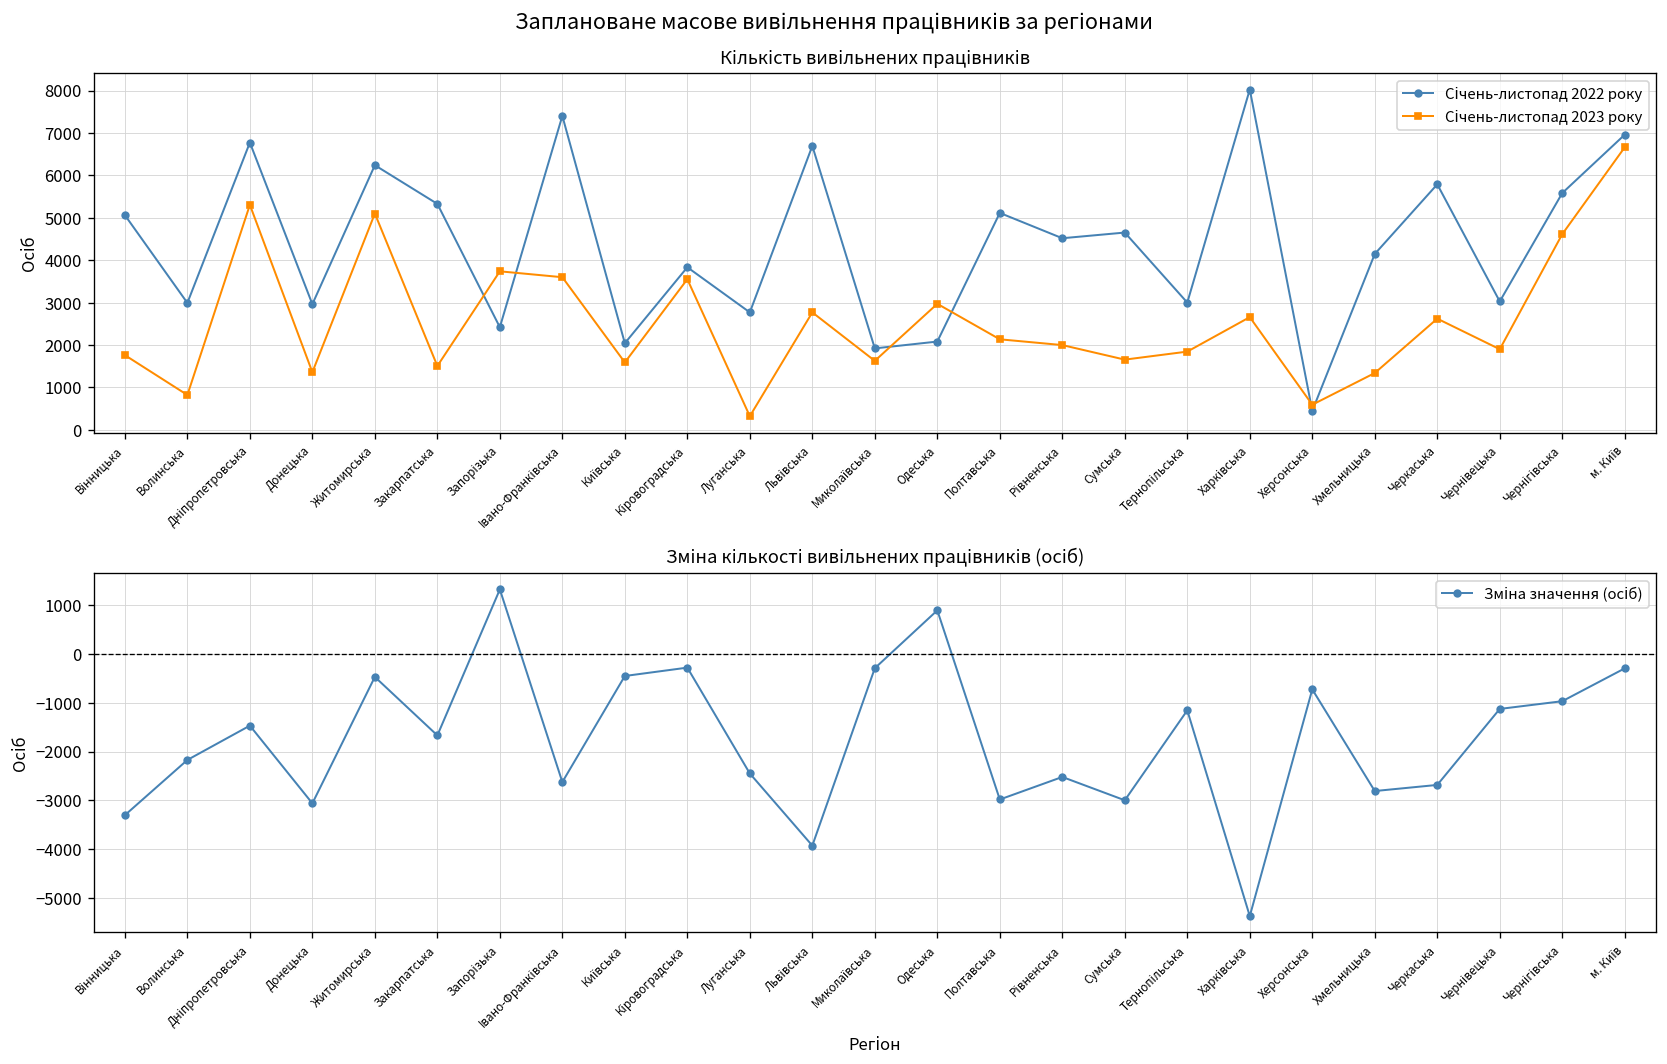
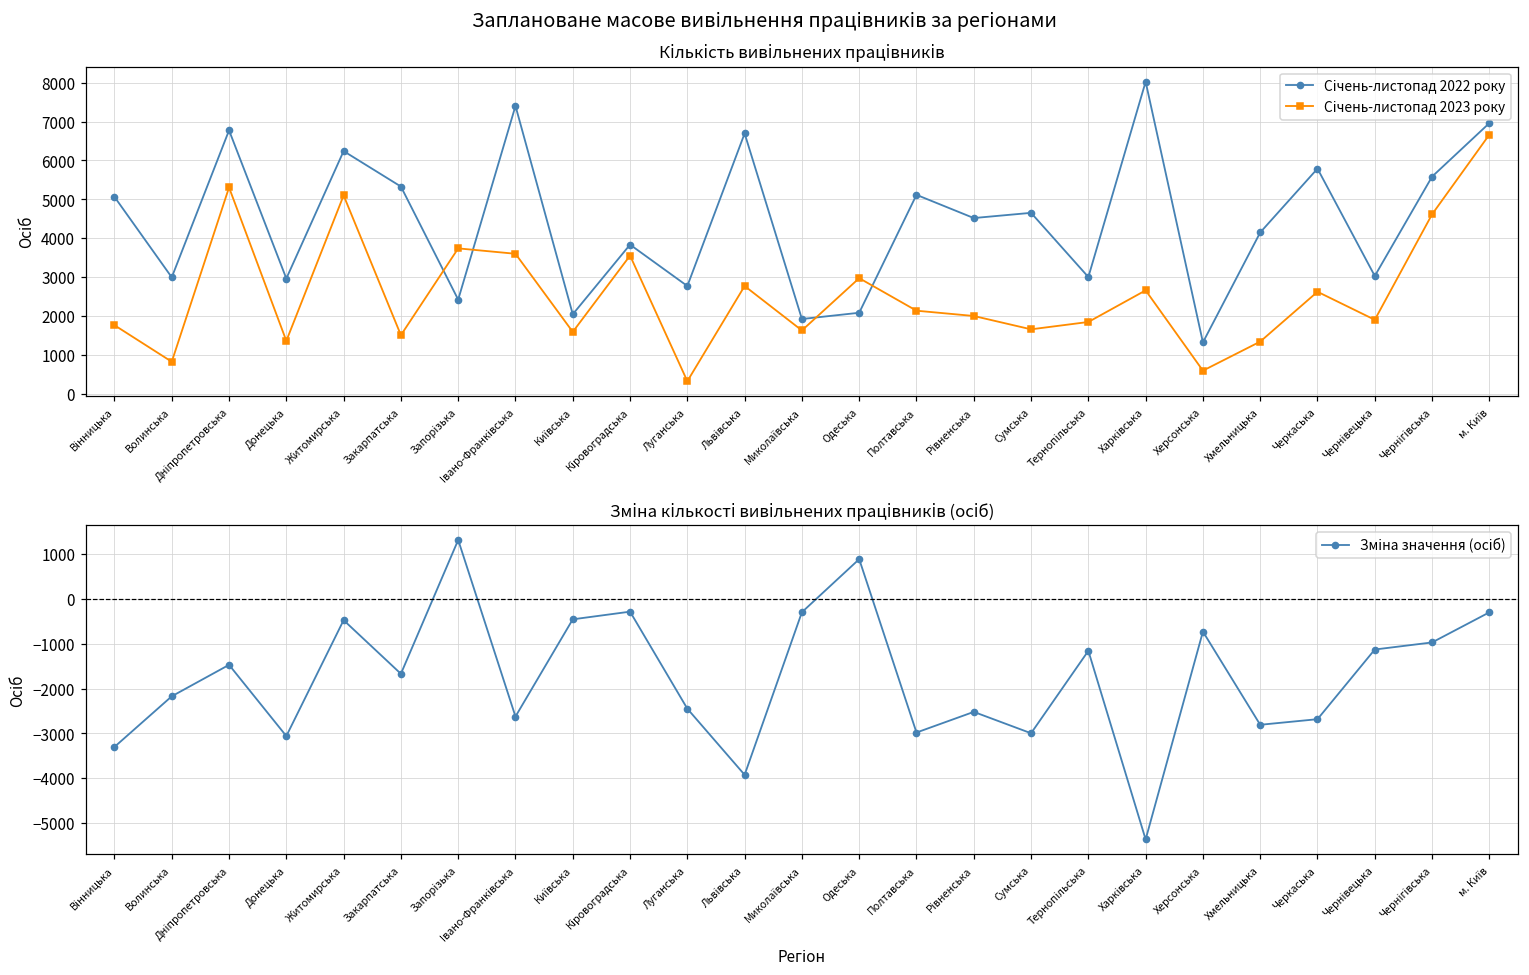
  {
    "Кількість вивільнених працівників": {
      "Січень-листопад 2022 року": {
        "Вінницька": 5100,
        "Волинська": 3000,
        "Дніпропетровська": 6800,
        "Донецька": 3000,
        "Житомирська": 6200,
        "Закарпатська": 5300,
        "Запорізька": 2400,
        "Івано-Франківська": 7400,
        "Київська": 2000,
        "Кіровоградська": 3800,
        "Луганська": 2800,
        "Львівська": 6700,
        "Миколаївська": 1900,
        "Одеська": 2100,
        "Полтавська": 5100,
        "Рівненська": 4500,
        "Сумська": 4700,
        "Тернопільська": 3000,
        "Харківська": 8000,
-       "Херсонська": 500,
+       "Херсонська": 1300,
        "Хмельницька": 4100,
        "Черкаська": 5800,
        "Чернівецька": 3000,
        "Чернігівська": 5600,
        "м. Київ": 7000
      },
      "Січень-листопад 2023 року": {
        "Вінницька": 1800,
        "Волинська": 800,
        "Дніпропетровська": 5300,
        "Донецька": 1400,
        "Житомирська": 5100,
        "Закарпатська": 1500,
        "Запорізька": 3700,
        "Івано-Франківська": 3600,
        "Київська": 1600,
        "Кіровоградська": 3600,
        "Луганська": 300,
        "Львівська": 2800,
        "Миколаївська": 1600,
        "Одеська": 3000,
        "Полтавська": 2100,
        "Рівненська": 2000,
        "Сумська": 1700,
        "Тернопільська": 1800,
        "Харківська": 2700,
        "Херсонська": 600,
        "Хмельницька": 1300,
        "Черкаська": 2600,
        "Чернівецька": 1900,
        "Чернігівська": 4600,
        "м. Київ": 6700
      }
    },
    "Зміна кількості вивільнених працівників (осіб)": {
      "Вінницька": -3300,
      "Волинська": -2200,
      "Дніпропетровська": -1500,
      "Донецька": -3100,
      "Житомирська": -500,
      "Закарпатська": -1700,
      "Запорізька": 1300,
      "Івано-Франківська": -2600,
      "Київська": -500,
      "Кіровоградська": -300,
      "Луганська": -2400,
      "Львівська": -3900,
      "Миколаївська": -300,
      "Одеська": 900,
      "Полтавська": -3000,
      "Рівненська": -2500,
      "Сумська": -3000,
      "Тернопільська": -1200,
      "Харківська": -5400,
      "Херсонська": -700,
      "Хмельницька": -2800,
      "Черкаська": -2700,
      "Чернівецька": -1100,
      "Чернігівська": -1000,
      "м. Київ": -300
    }
  }
